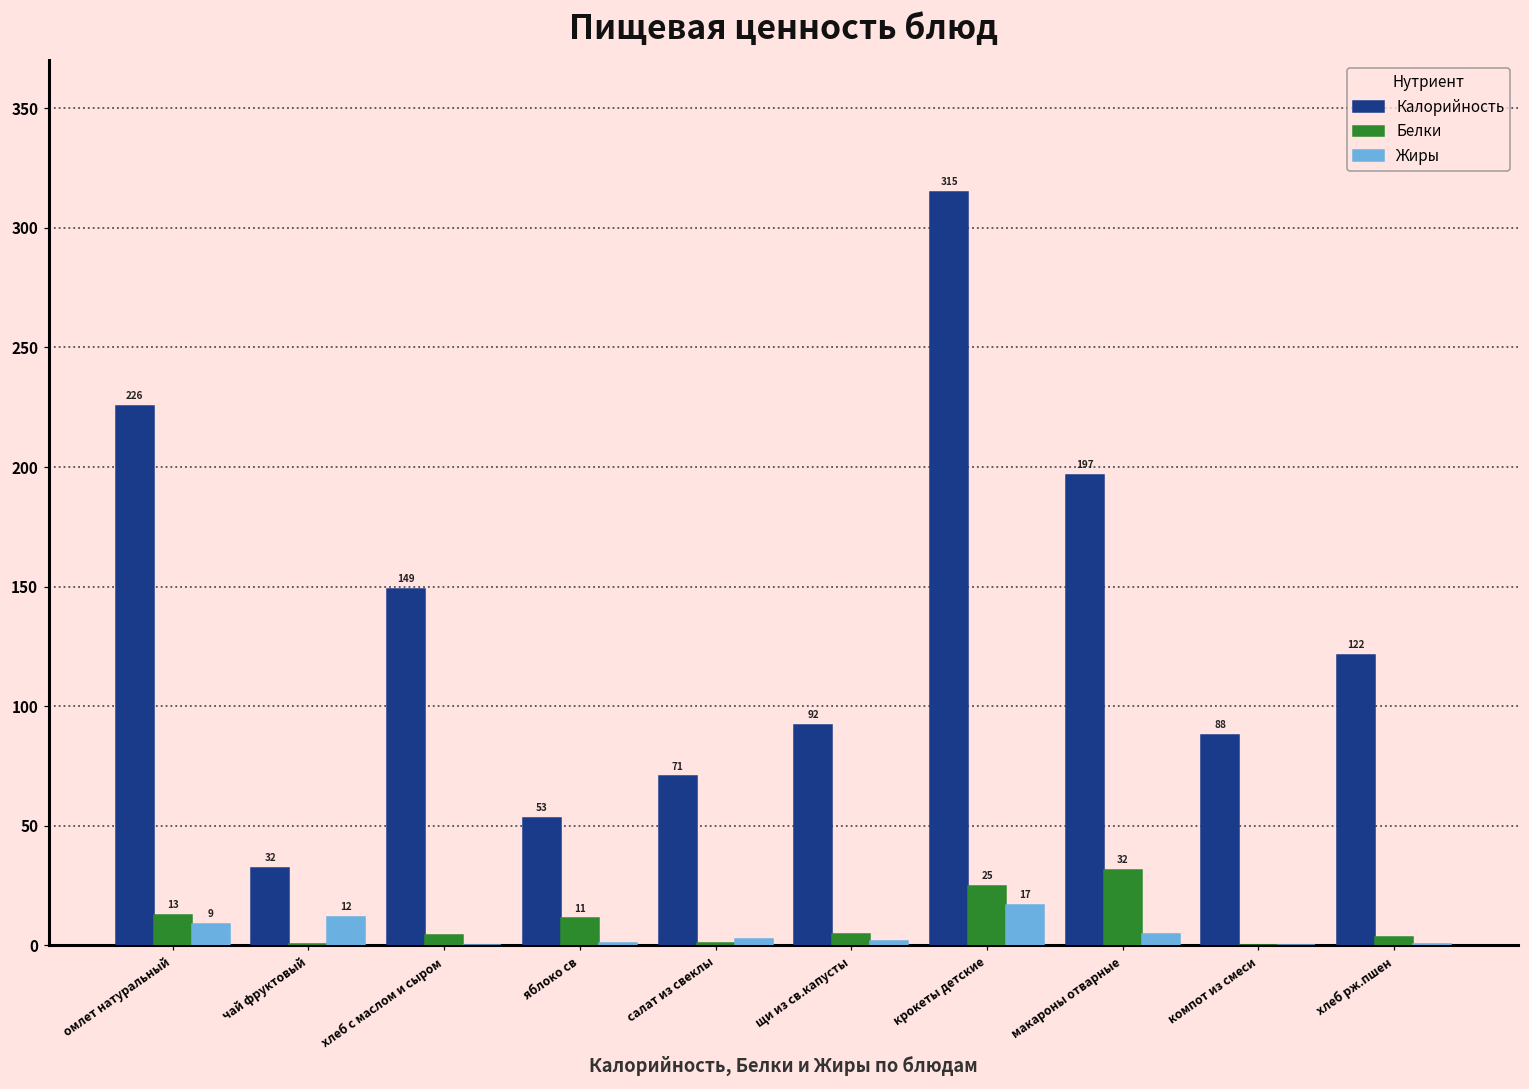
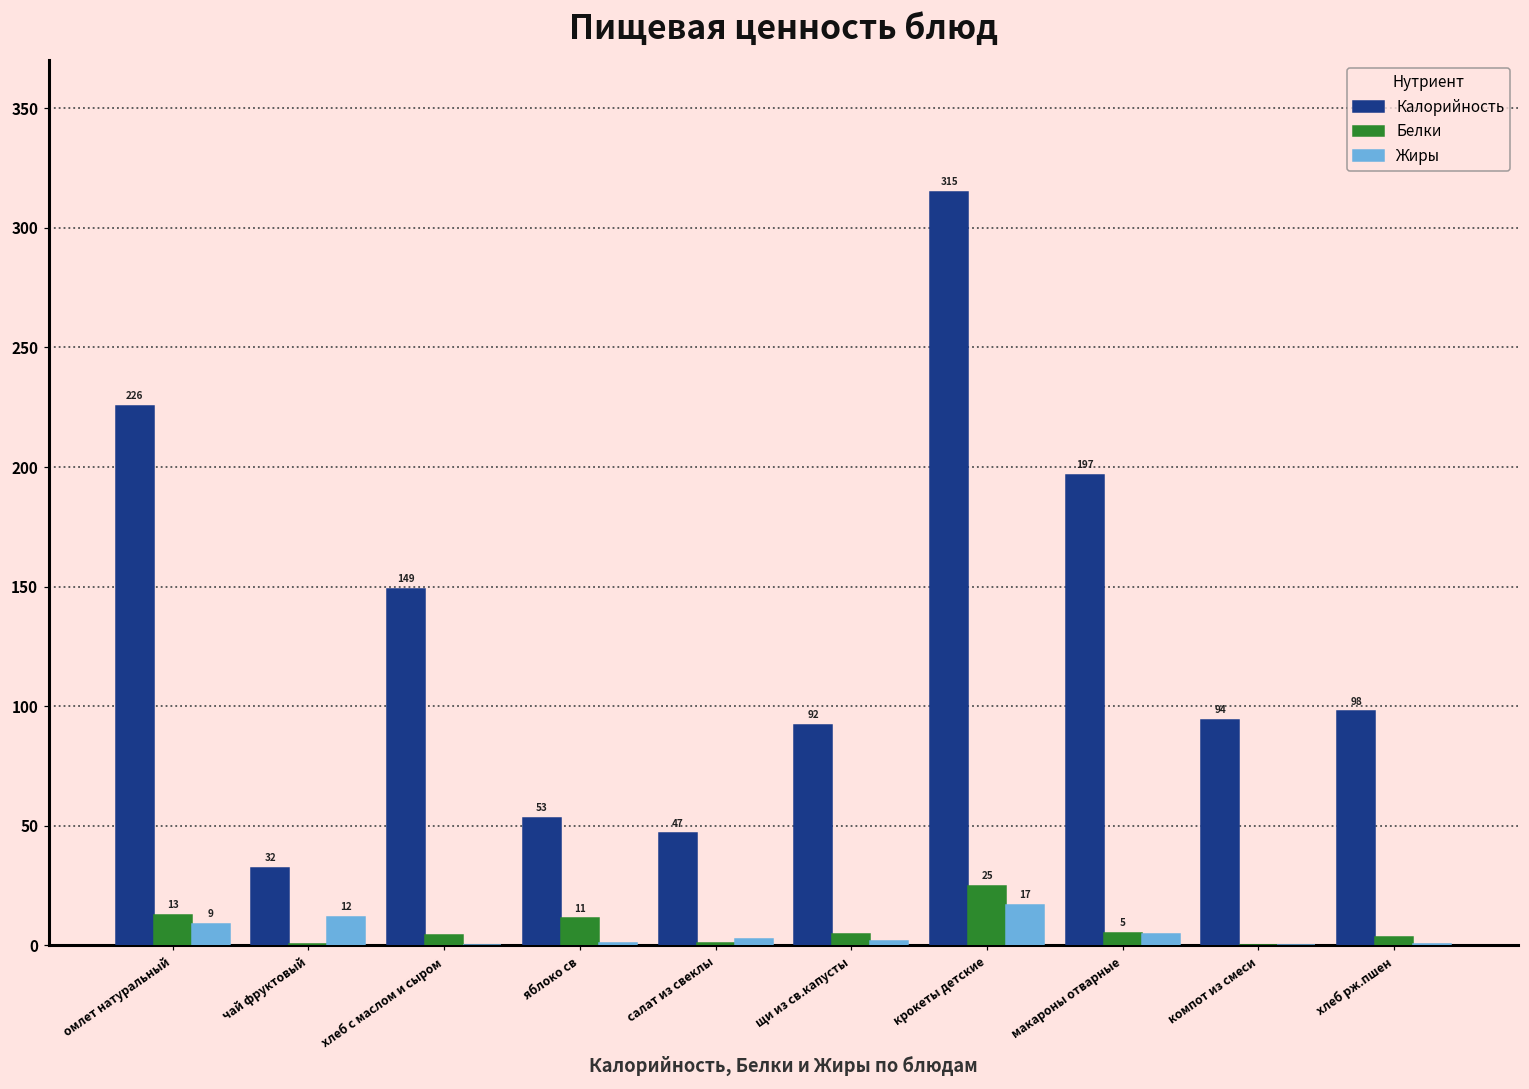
  {
    "Калорийность": {
      "омлет натуральный": 226,
      "чай фруктовый": 32,
      "хлеб с маслом и сыром": 149,
      "яблоко св": 53,
-     "салат из свеклы": 71,
+     "салат из свеклы": 47,
      "щи из св.капусты": 92,
      "крокеты детские": 315,
      "макароны отварные": 197,
-     "компот из смеси": 88,
-     "хлеб рж.пшен": 122
+     "компот из смеси": 94,
+     "хлеб рж.пшен": 98
    },
    "Белки": {
      "омлет натуральный": 13,
      "яблоко св": 11,
      "крокеты детские": 25,
-     "макароны отварные": 32
+     "макароны отварные": 5
    },
    "Жиры": {
      "омлет натуральный": 9,
      "чай фруктовый": 12,
      "крокеты детские": 17
    }
  }
